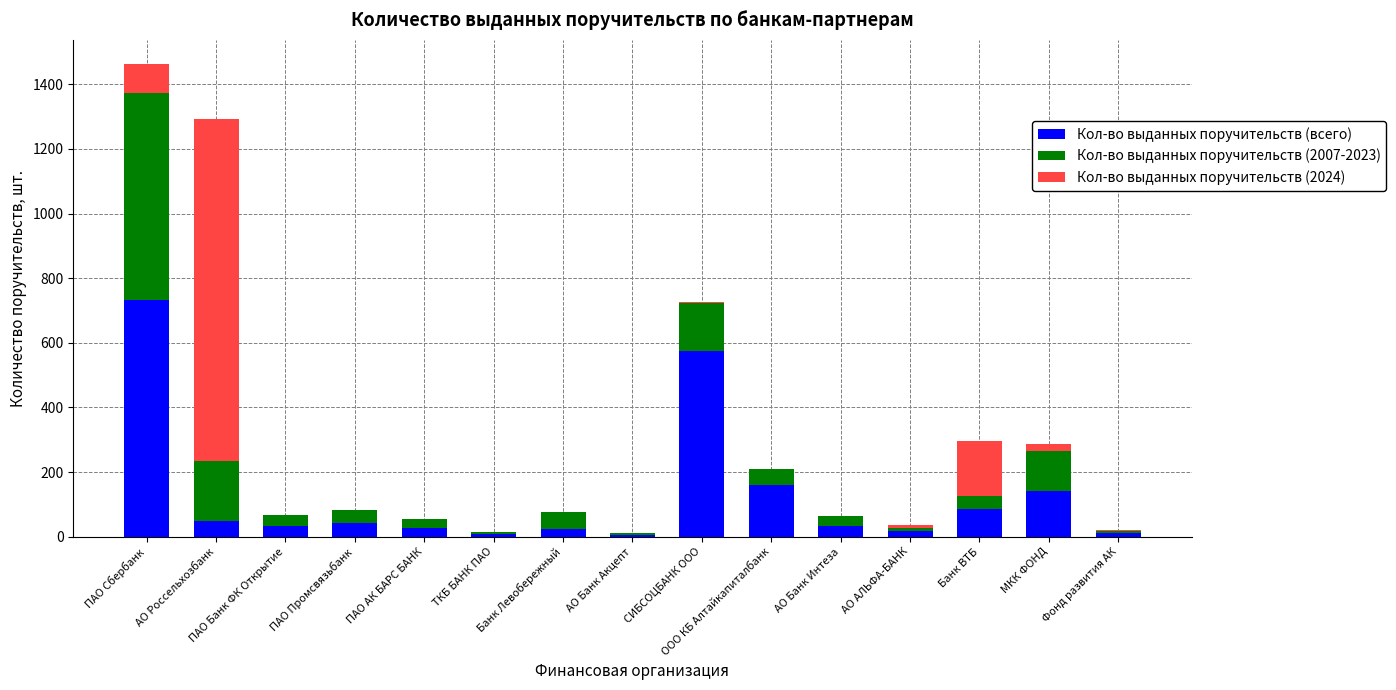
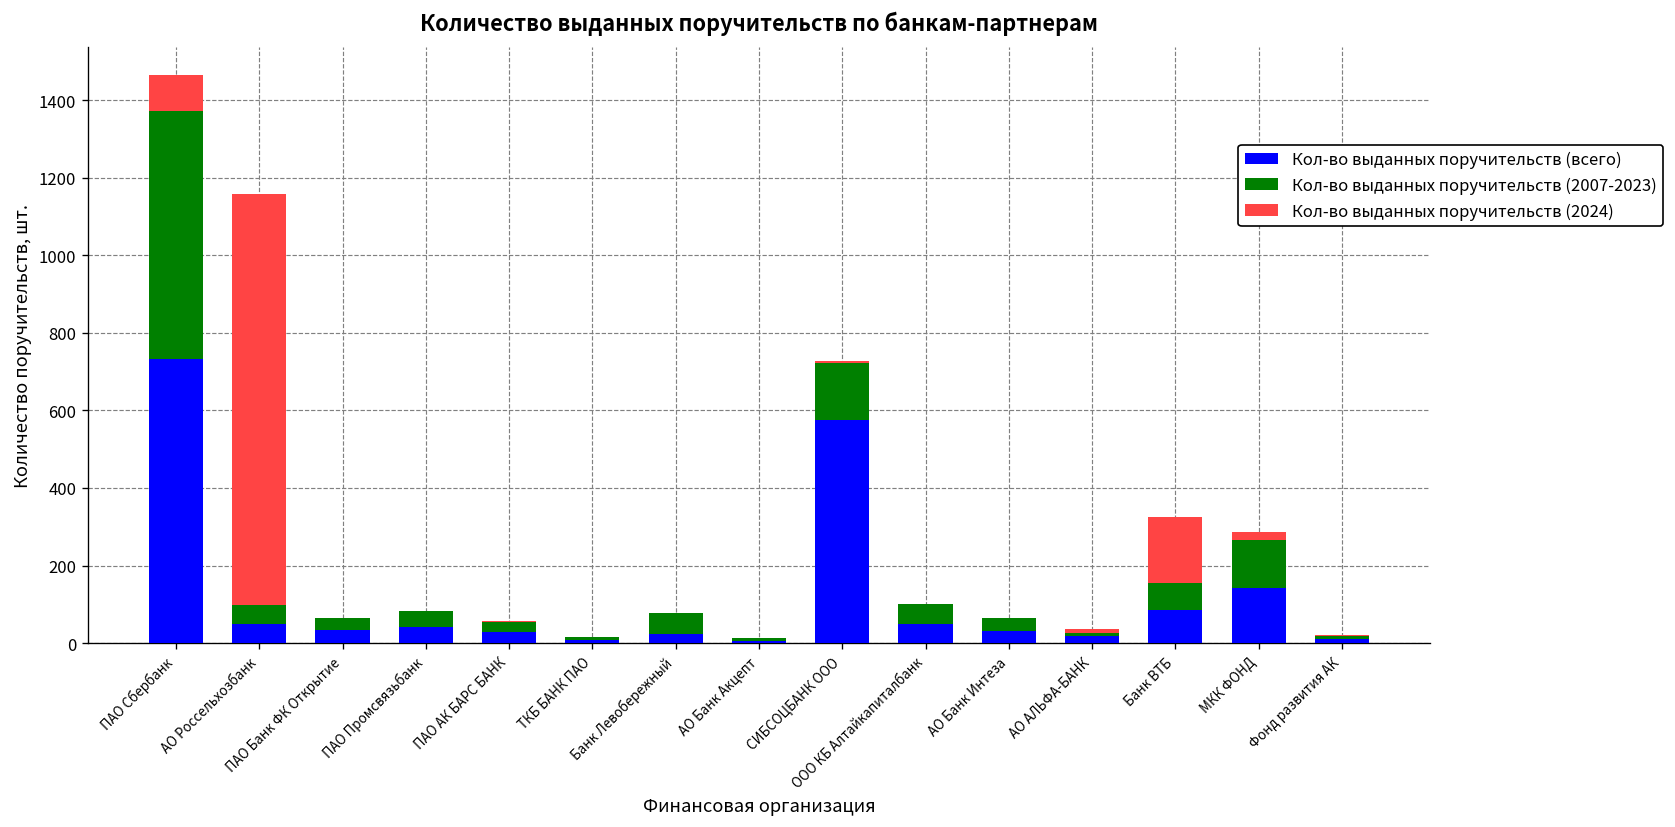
  {
    "Кол-во выданных поручительств (всего)": {
      "ПАО Сбербанк": 730,
      "АО Россельхозбанк": 50,
      "ПАО Банк ФК Открытие": 30,
      "ПАО Промсвязьбанк": 40,
      "ПАО АК БАРС БАНК": 30,
      "ТКБ БАНК ПАО": 10,
      "Банк Левобережный": 20,
      "СИБСОЦБАНК ООО": 580,
-     "ООО КБ Алтайкапиталбанк": 160,
+     "ООО КБ Алтайкапиталбанк": 50,
      "АО Банк Интеза": 30,
      "АО АЛЬФА-БАНК": 20,
      "Банк ВТБ": 90,
      "МКК ФОНД": 140,
      "Фонд развития АК": 10
    },
    "Кол-во выданных поручительств (2007-2023)": {
      "ПАО Сбербанк": 640,
-     "АО Россельхозбанк": 180,
+     "АО Россельхозбанк": 50,
      "ПАО Банк ФК Открытие": 30,
      "ПАО Промсвязьбанк": 40,
      "ПАО АК БАРС БАНК": 30,
      "Банк Левобережный": 50,
      "СИБСОЦБАНК ООО": 150,
      "ООО КБ Алтайкапиталбанк": 50,
      "АО Банк Интеза": 30,
      "АО АЛЬФА-БАНК": 10,
-     "Банк ВТБ": 40,
+     "Банк ВТБ": 70,
      "МКК ФОНД": 120,
      "Фонд развития АК": 10
    },
    "Кол-во выданных поручительств (2024)": {
      "ПАО Сбербанк": 90,
      "АО Россельхозбанк": 1060,
      "ПАО Банк ФК Открытие": 0,
      "Банк Левобережный": 0,
      "АО Банк Акцепт": 0,
      "ООО КБ Алтайкапиталбанк": 0,
      "АО Банк Интеза": 0,
      "АО АЛЬФА-БАНК": 10,
      "Банк ВТБ": 170,
      "МКК ФОНД": 20
    }
  }
